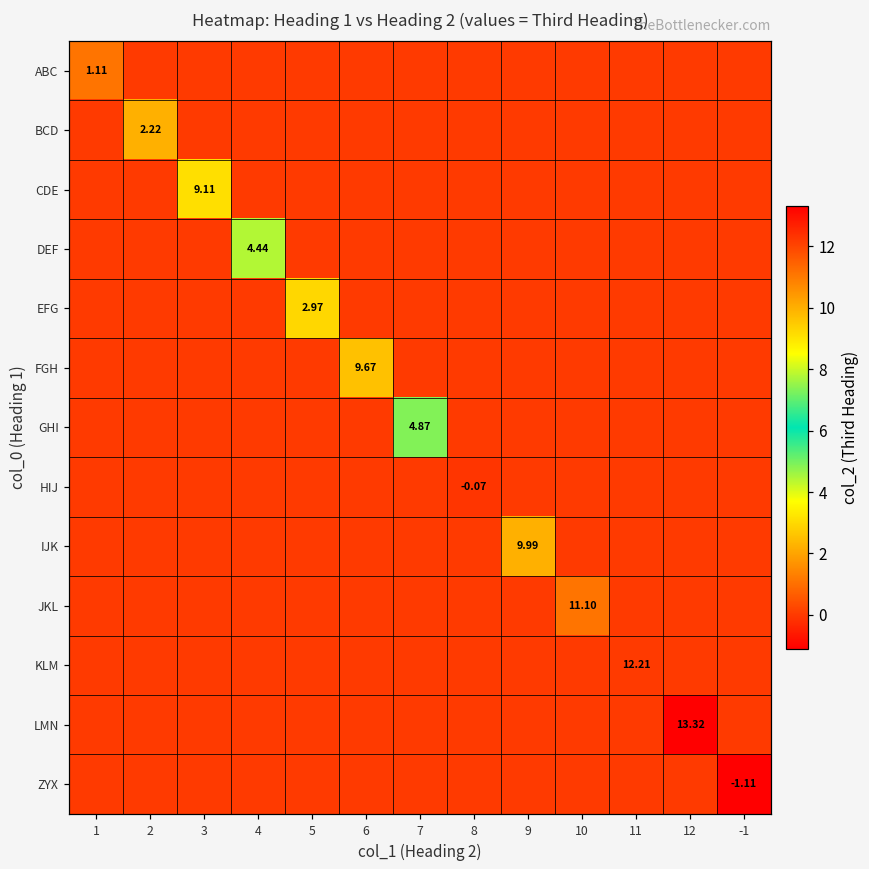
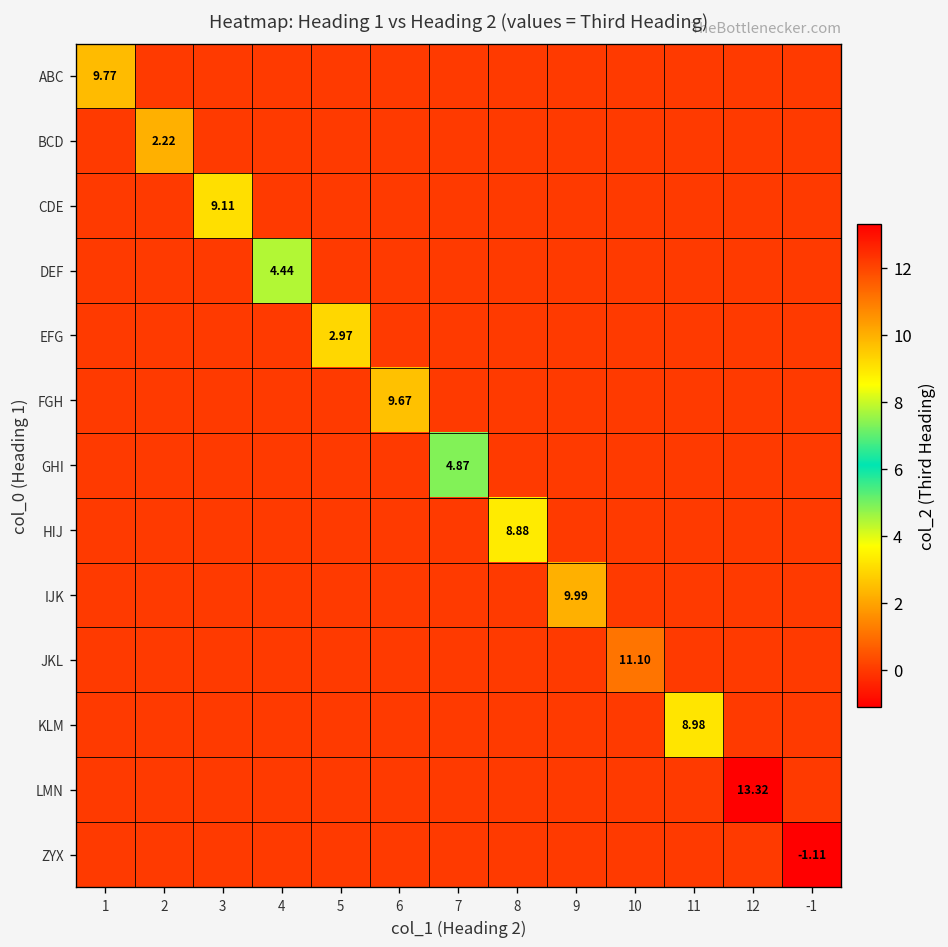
  {
    "ABC": {
-     "1": 1.11
+     "1": 9.77
    },
    "BCD": {
      "2": 2.22
    },
    "CDE": {
      "3": 9.11
    },
    "DEF": {
      "4": 4.44
    },
    "EFG": {
      "5": 2.97
    },
    "FGH": {
      "6": 9.67
    },
    "GHI": {
      "7": 4.87
    },
    "HIJ": {
-     "8": -0.07
+     "8": 8.88
    },
    "IJK": {
      "9": 9.99
    },
    "JKL": {
      "10": 11.10
    },
    "KLM": {
-     "11": 12.21
+     "11": 8.98
    },
    "LMN": {
      "12": 13.32
    },
    "ZYX": {
      "-1": -1.11
    }
  }
